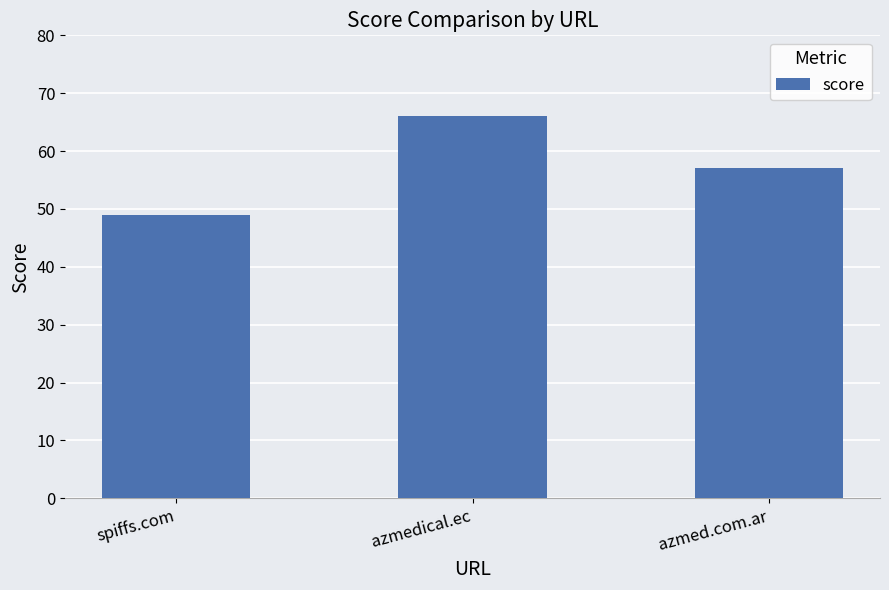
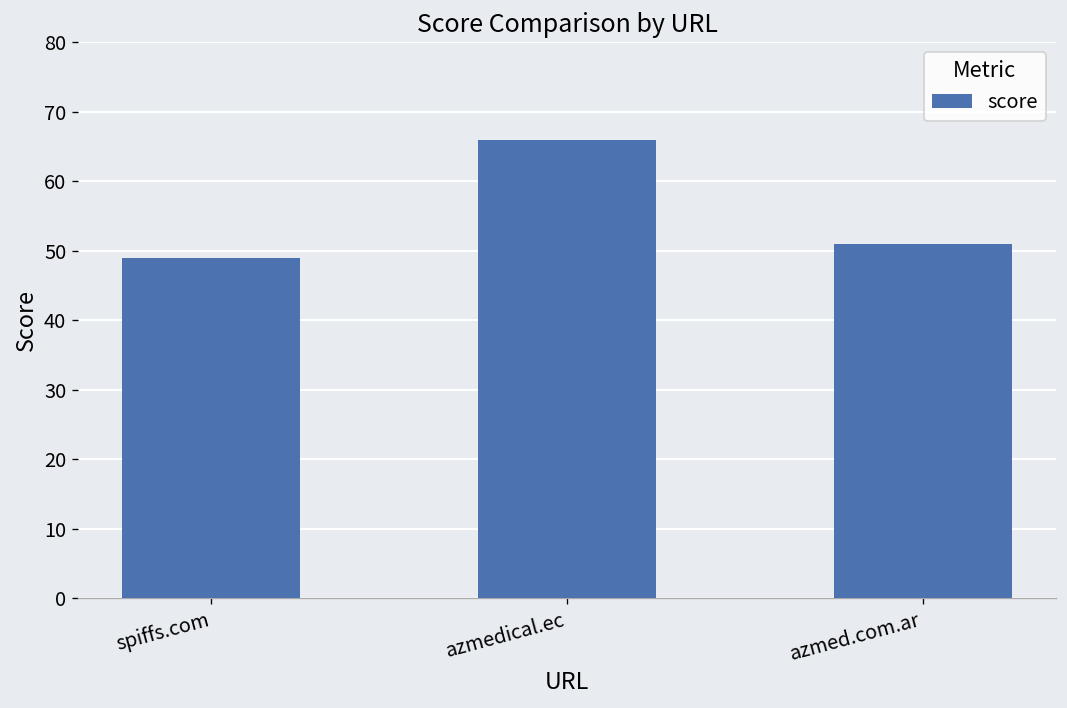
  {
    "spiffs.com": 49,
    "azmedical.ec": 66,
-   "azmed.com.ar": 57
+   "azmed.com.ar": 51
  }
